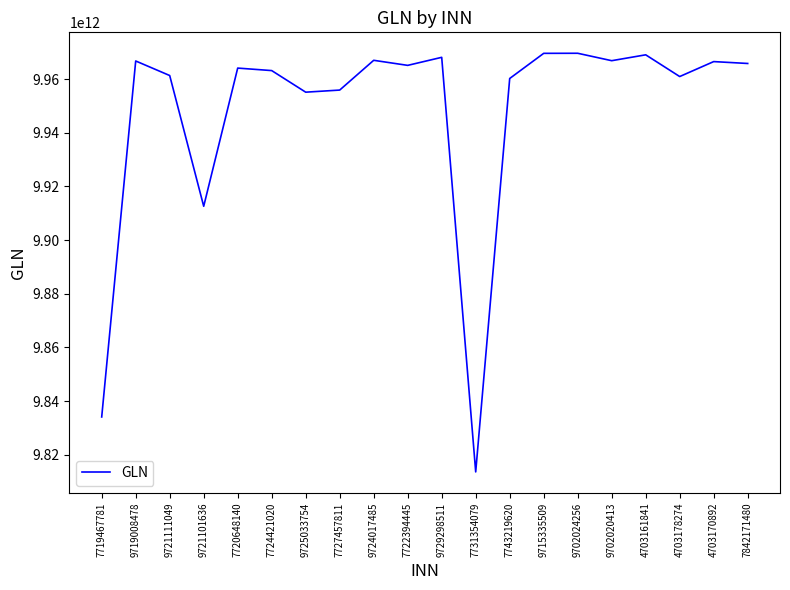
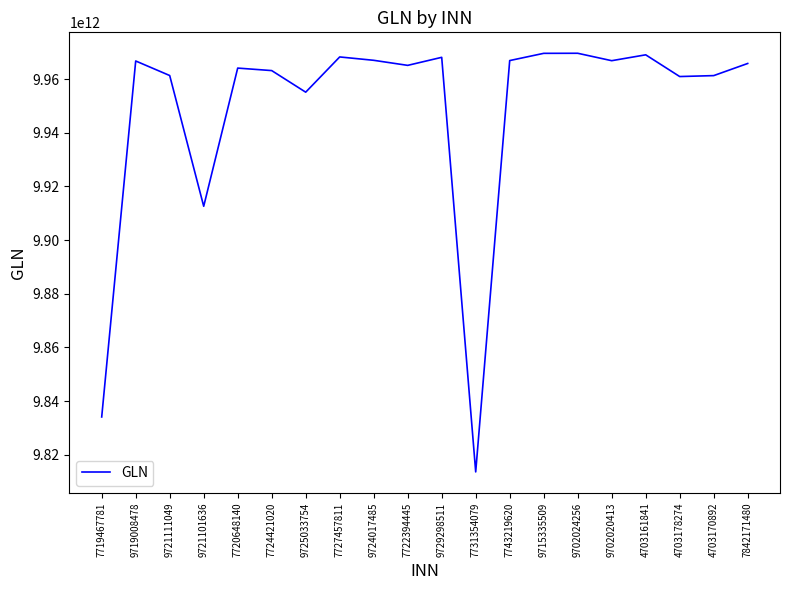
  {
    "7719467781": 9834000000000,
    "9719008478": 9967000000000,
    "9721111049": 9961000000000,
    "9721101636": 9913000000000,
    "7720648140": 9964000000000,
    "7724421020": 9963000000000,
    "9725033754": 9955000000000,
-   "7727457811": 9956000000000,
+   "7727457811": 9968000000000,
    "9724017485": 9967000000000,
    "7722394445": 9965000000000,
    "9729298511": 9968000000000,
    "7731354079": 9814000000000,
-   "7743219620": 9960000000000,
+   "7743219620": 9967000000000,
    "9715335509": 9970000000000,
    "9702024256": 9970000000000,
    "9702020413": 9967000000000,
    "4703161841": 9969000000000,
    "4703178274": 9961000000000,
-   "4703170892": 9967000000000,
+   "4703170892": 9961000000000,
    "7842171480": 9966000000000
  }
